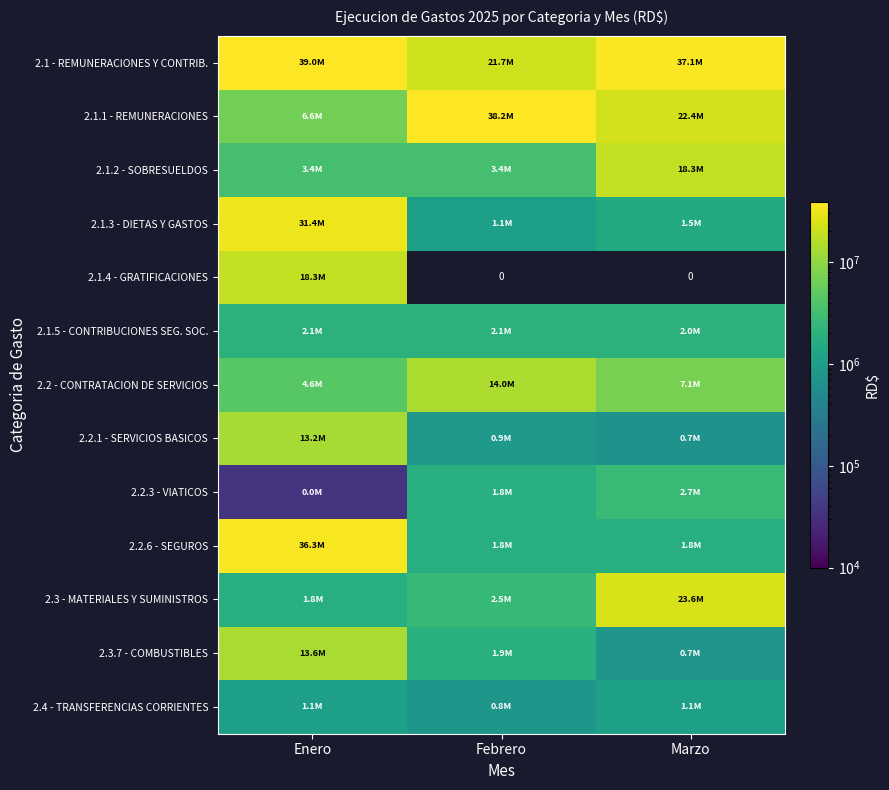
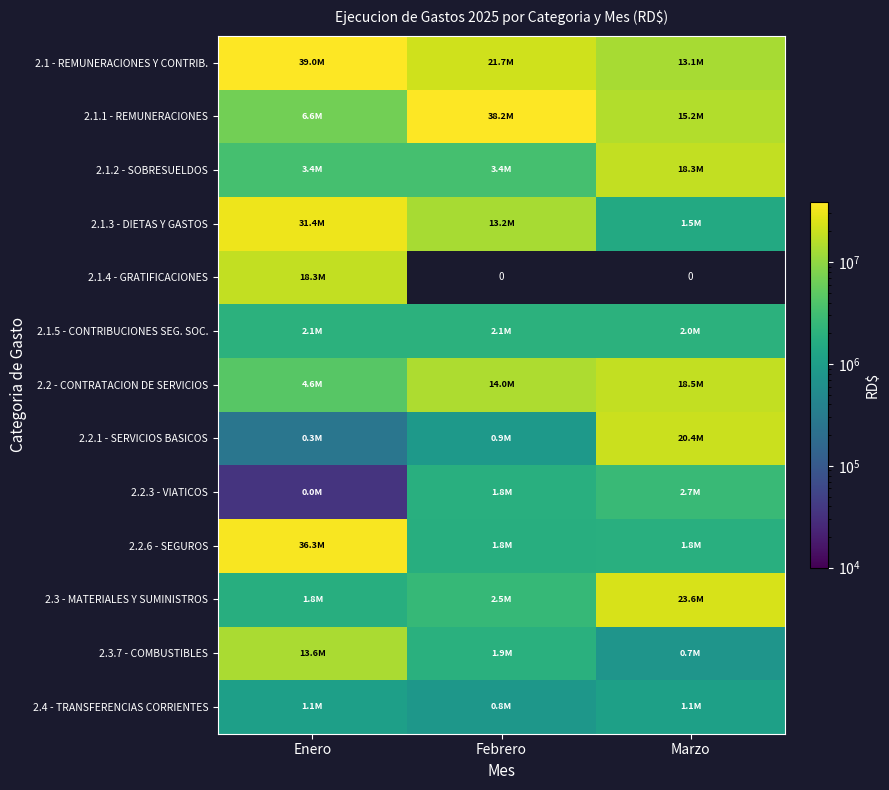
  {
    "2.1 - REMUNERACIONES Y CONTRIB.": {
      "Enero": "39.0M",
      "Febrero": "21.7M",
-     "Marzo": "37.1M"
+     "Marzo": "13.1M"
    },
    "2.1.1 - REMUNERACIONES": {
      "Enero": "6.6M",
      "Febrero": "38.2M",
-     "Marzo": "22.4M"
+     "Marzo": "15.2M"
    },
    "2.1.2 - SOBRESUELDOS": {
      "Enero": "3.4M",
      "Febrero": "3.4M",
      "Marzo": "18.3M"
    },
    "2.1.3 - DIETAS Y GASTOS": {
      "Enero": "31.4M",
-     "Febrero": "1.1M",
+     "Febrero": "13.2M",
      "Marzo": "1.5M"
    },
    "2.1.4 - GRATIFICACIONES": {
      "Enero": "18.3M"
    },
    "2.1.5 - CONTRIBUCIONES SEG. SOC.": {
      "Enero": "2.1M",
      "Febrero": "2.1M",
      "Marzo": "2.0M"
    },
    "2.2 - CONTRATACION DE SERVICIOS": {
      "Enero": "4.6M",
      "Febrero": "14.0M",
-     "Marzo": "7.1M"
+     "Marzo": "18.5M"
    },
    "2.2.1 - SERVICIOS BASICOS": {
-     "Enero": "13.2M",
+     "Enero": "0.3M",
      "Febrero": "0.9M",
-     "Marzo": "0.7M"
+     "Marzo": "20.4M"
    },
    "2.2.3 - VIATICOS": {
      "Enero": "0.0M",
      "Febrero": "1.8M",
      "Marzo": "2.7M"
    },
    "2.2.6 - SEGUROS": {
      "Enero": "36.3M",
      "Febrero": "1.8M",
      "Marzo": "1.8M"
    },
    "2.3 - MATERIALES Y SUMINISTROS": {
      "Enero": "1.8M",
      "Febrero": "2.5M",
      "Marzo": "23.6M"
    },
    "2.3.7 - COMBUSTIBLES": {
      "Enero": "13.6M",
      "Febrero": "1.9M",
      "Marzo": "0.7M"
    },
    "2.4 - TRANSFERENCIAS CORRIENTES": {
      "Enero": "1.1M",
      "Febrero": "0.8M",
      "Marzo": "1.1M"
    }
  }
